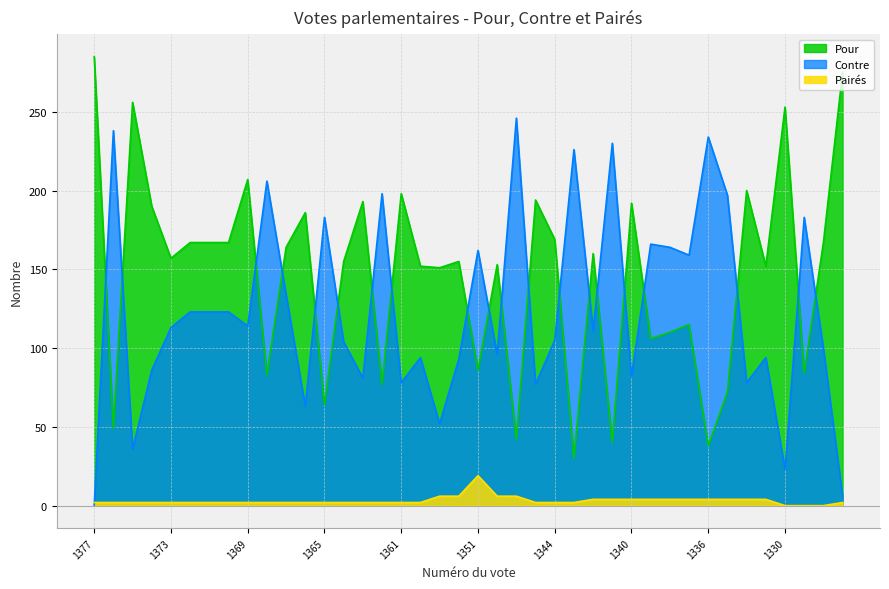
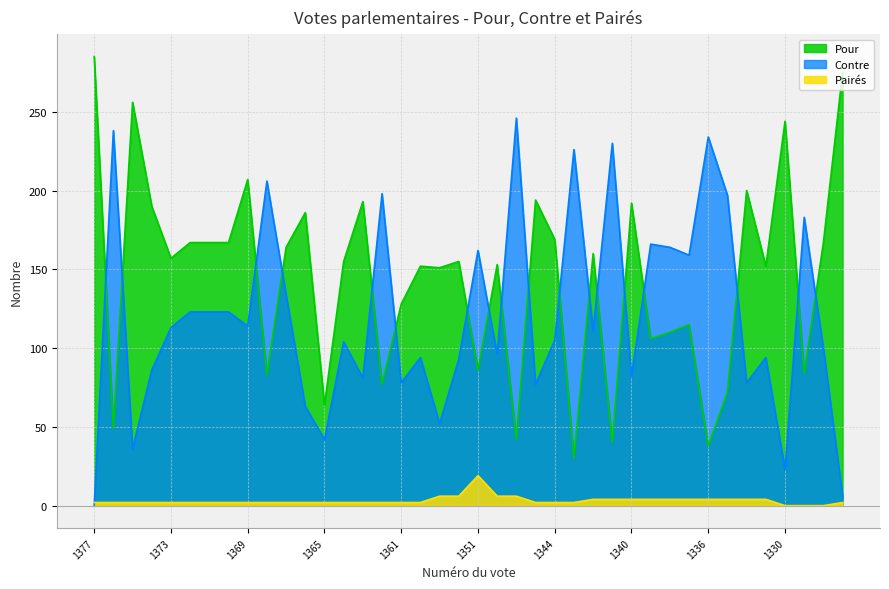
  {
    "Pour": {
      "1377": 285,
      "1373": 157,
      "1369": 207,
      "1365": 64,
-     "1361": 198,
+     "1361": 128,
      "1351": 86,
      "1344": 169,
      "1340": 192,
      "1336": 38,
-     "1330": 253
+     "1330": 244
    },
    "Contre": {
      "1377": 0,
      "1373": 113,
      "1369": 114,
-     "1365": 183,
+     "1365": 42,
      "1361": 78,
      "1351": 162,
      "1344": 105,
      "1340": 82,
      "1336": 234,
      "1330": 23
    },
    "Pairés": {
      "1377": 2,
      "1373": 2,
      "1369": 2,
      "1365": 2,
      "1361": 2,
      "1351": 19,
      "1344": 2,
      "1340": 4,
      "1336": 4,
      "1330": 0
    }
  }
